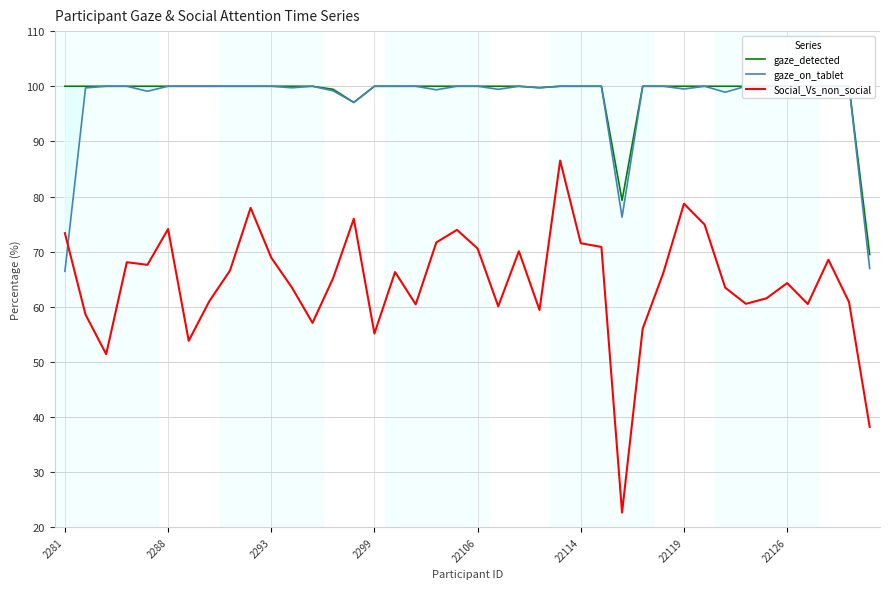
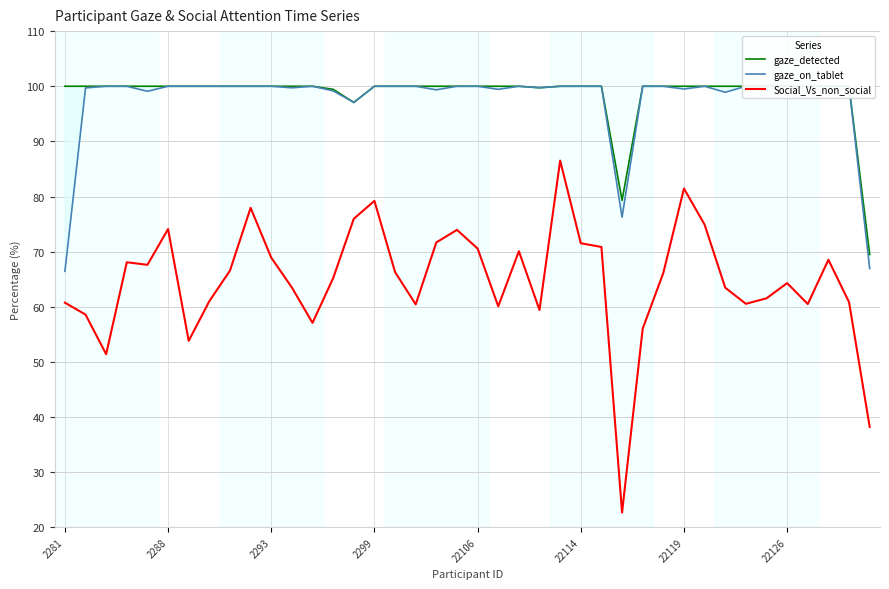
  {
    "gaze_detected": {
      "2281": 100,
      "22119": 100
    },
    "gaze_on_tablet": {
      "2281": 66,
      "22119": 100
    },
    "Social_Vs_non_social": {
-     "2281": 73,
+     "2281": 61,
      "2288": 74,
      "2293": 69,
-     "2299": 55,
+     "2299": 79,
      "22106": 71,
      "22114": 72,
-     "22119": 79,
+     "22119": 81,
      "22126": 64
    }
  }
